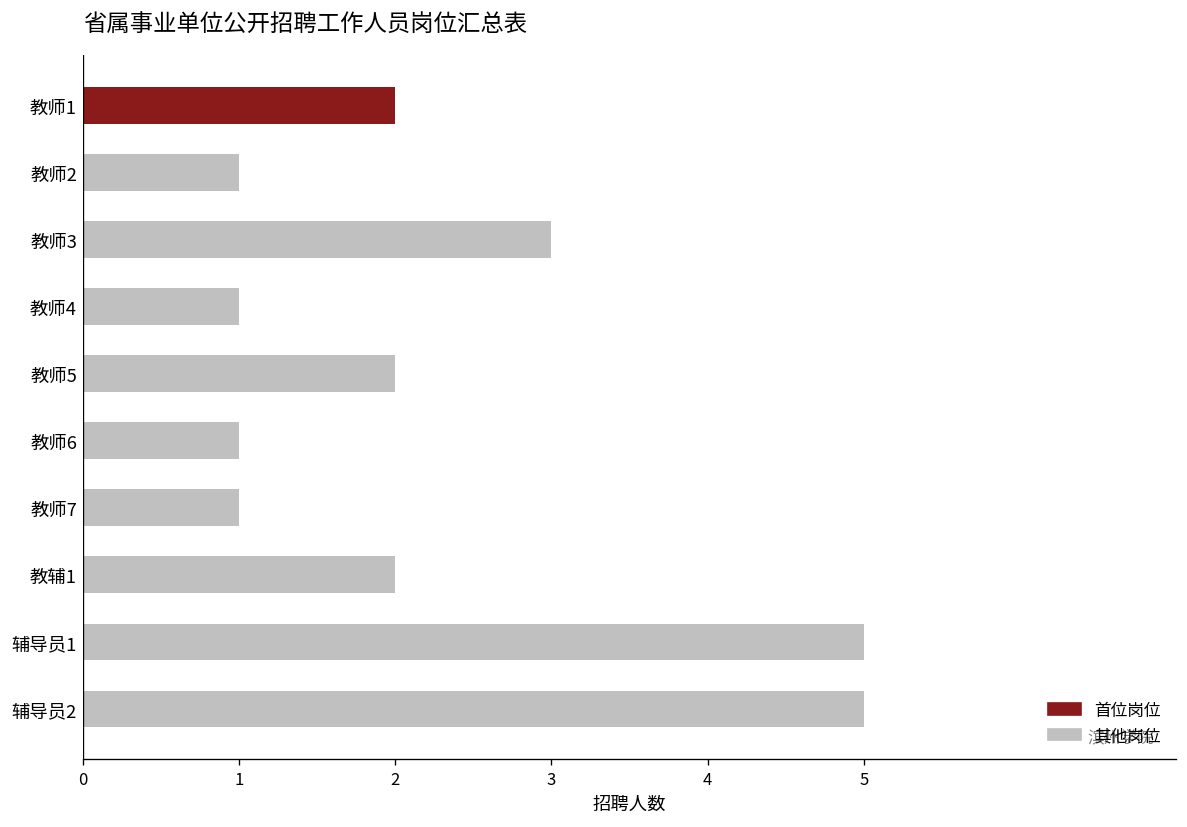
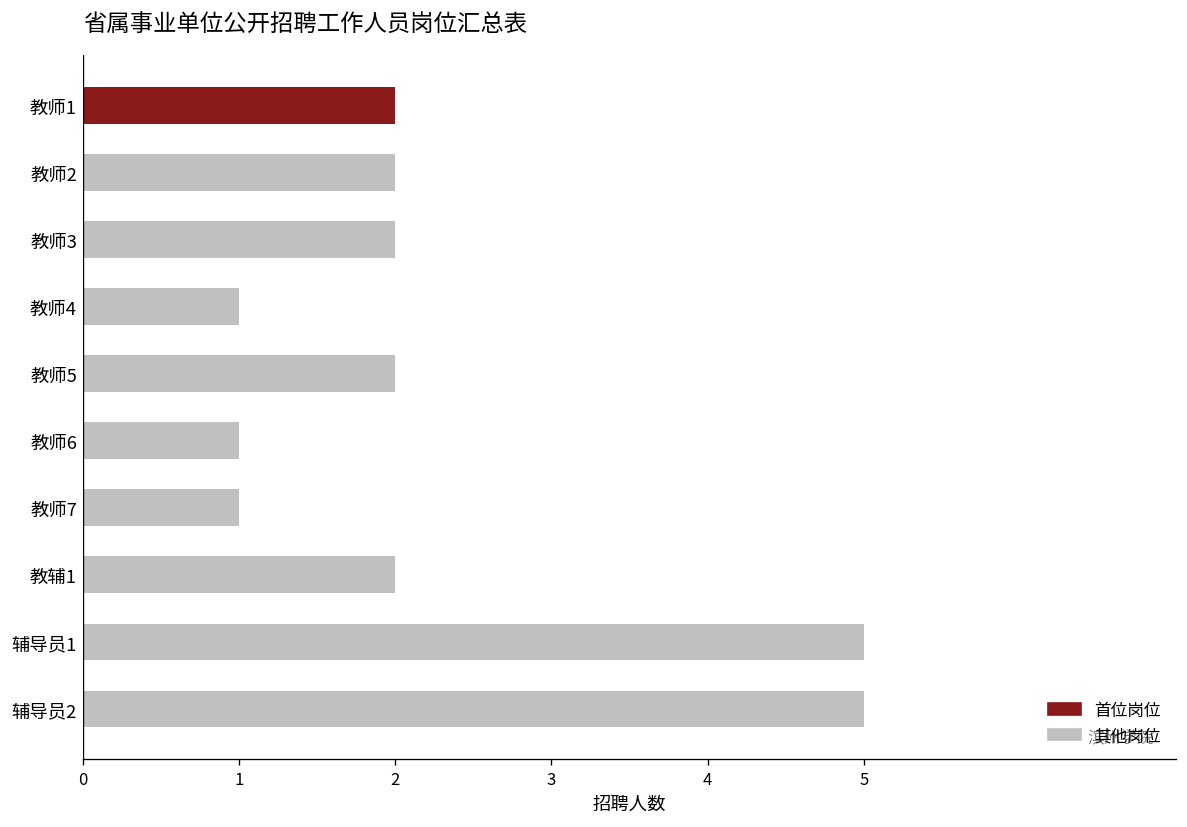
  {
    "教师1": 2,
-   "教师2": 1,
-   "教师3": 3,
+   "教师2": 2,
+   "教师3": 2,
    "教师4": 1,
    "教师5": 2,
    "教师6": 1,
    "教师7": 1,
    "教辅1": 2,
    "辅导员1": 5,
    "辅导员2": 5
  }
